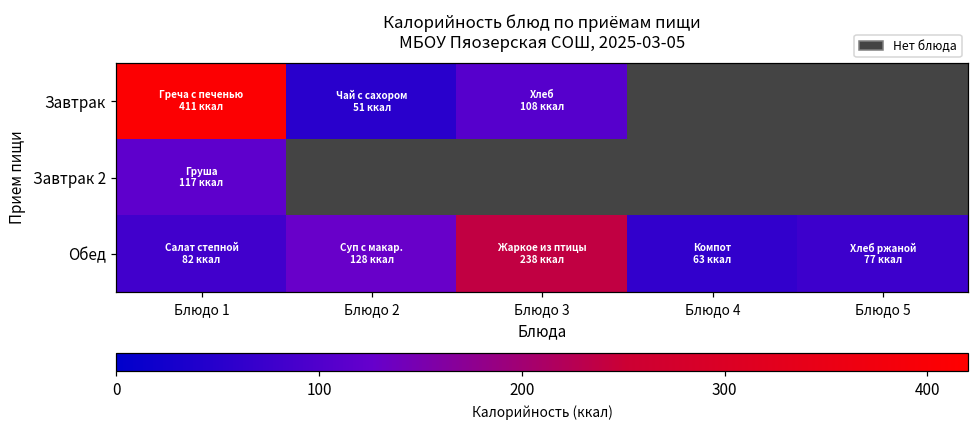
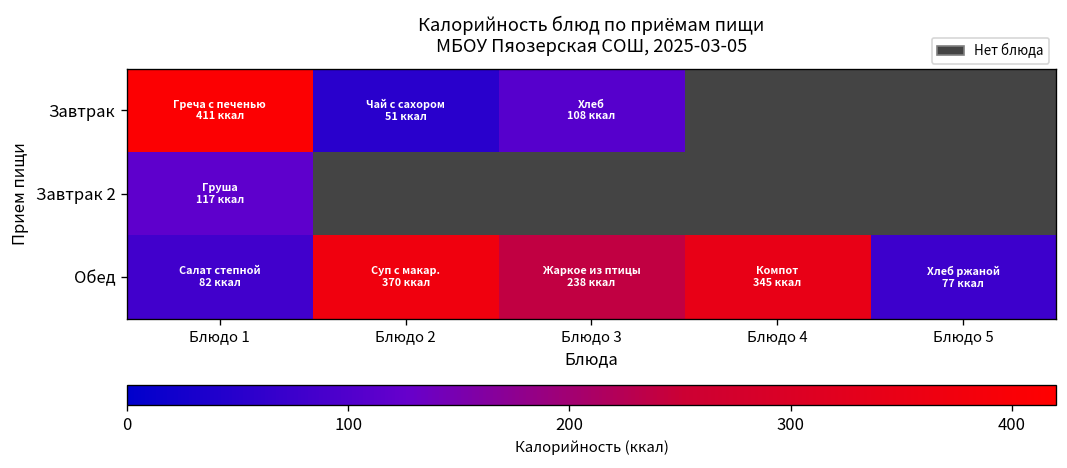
  {
    "Завтрак": {
      "Блюдо 1": 411,
      "Блюдо 2": 51,
      "Блюдо 3": 108
    },
    "Завтрак 2": {
      "Блюдо 1": 117
    },
    "Обед": {
      "Блюдо 1": 82,
-     "Блюдо 2": 128,
+     "Блюдо 2": 370,
      "Блюдо 3": 238,
-     "Блюдо 4": 63,
+     "Блюдо 4": 345,
      "Блюдо 5": 77
    }
  }
